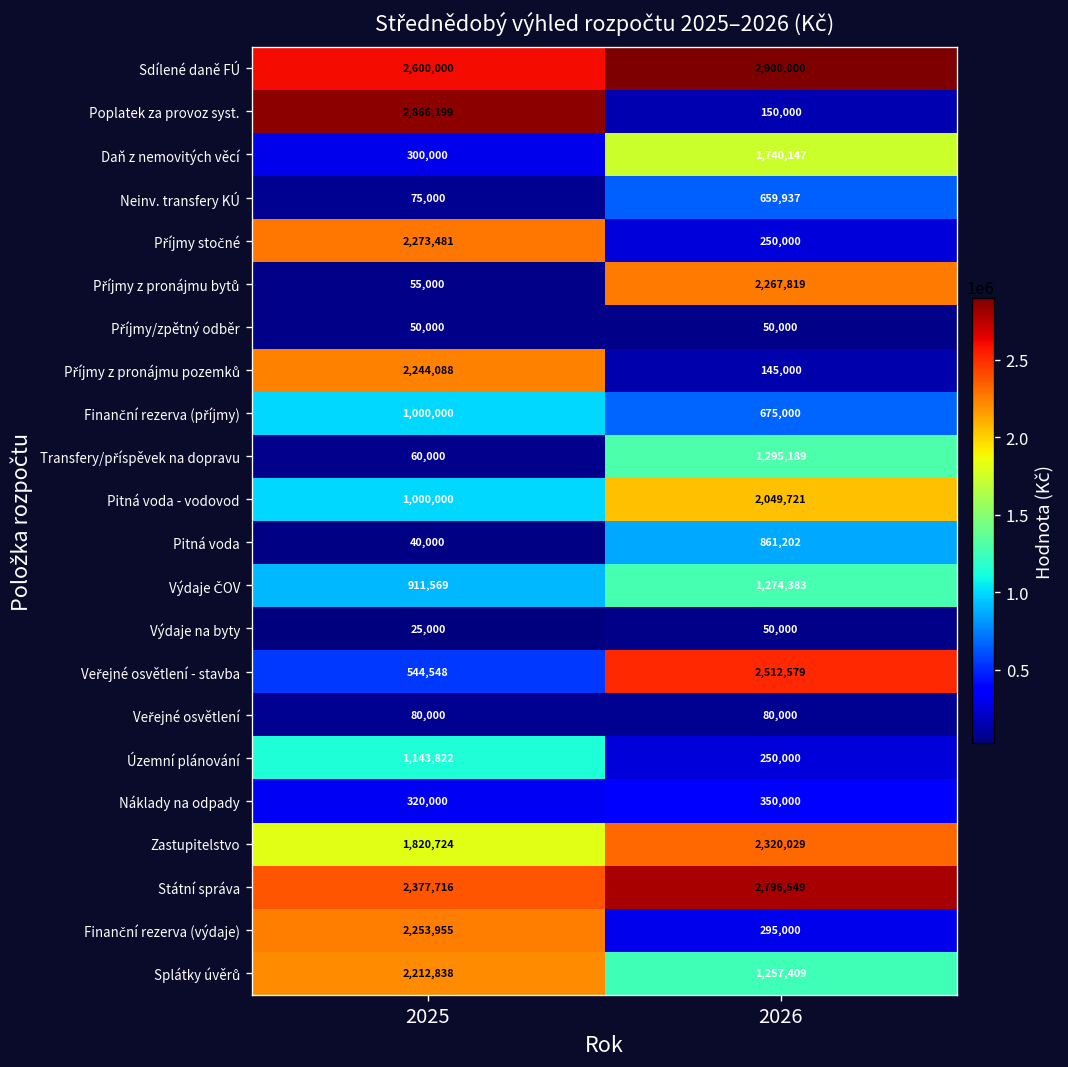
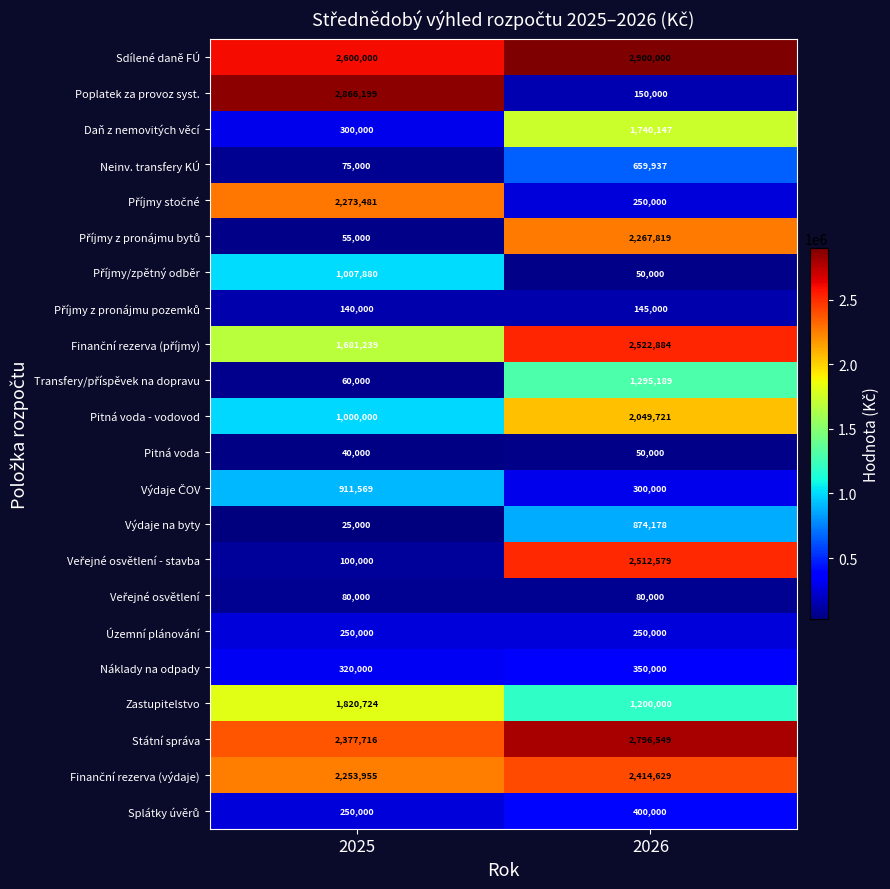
  {
    "Sdílené daně FÚ": {
      "2025": "2,600,000",
      "2026": "2,900,000"
    },
    "Poplatek za provoz syst.": {
      "2025": "2,866,199",
      "2026": "150,000"
    },
    "Daň z nemovitých věcí": {
      "2025": "300,000",
      "2026": "1,740,147"
    },
    "Neinv. transfery KÚ": {
      "2025": "75,000",
      "2026": "659,937"
    },
    "Příjmy stočné": {
      "2025": "2,273,481",
      "2026": "250,000"
    },
    "Příjmy z pronájmu bytů": {
      "2025": "55,000",
      "2026": "2,267,819"
    },
    "Příjmy/zpětný odběr": {
-     "2025": "50,000",
+     "2025": "1,007,880",
      "2026": "50,000"
    },
    "Příjmy z pronájmu pozemků": {
-     "2025": "2,244,088",
+     "2025": "140,000",
      "2026": "145,000"
    },
    "Finanční rezerva (příjmy)": {
-     "2025": "1,000,000",
-     "2026": "675,000"
+     "2025": "1,681,239",
+     "2026": "2,522,884"
    },
    "Transfery/příspěvek na dopravu": {
      "2025": "60,000",
      "2026": "1,295,189"
    },
    "Pitná voda - vodovod": {
      "2025": "1,000,000",
      "2026": "2,049,721"
    },
    "Pitná voda": {
      "2025": "40,000",
-     "2026": "861,202"
+     "2026": "50,000"
    },
    "Výdaje ČOV": {
      "2025": "911,569",
-     "2026": "1,274,383"
+     "2026": "300,000"
    },
    "Výdaje na byty": {
      "2025": "25,000",
-     "2026": "50,000"
+     "2026": "874,178"
    },
    "Veřejné osvětlení - stavba": {
-     "2025": "544,548",
+     "2025": "100,000",
      "2026": "2,512,579"
    },
    "Veřejné osvětlení": {
      "2025": "80,000",
      "2026": "80,000"
    },
    "Územní plánování": {
-     "2025": "1,143,822",
+     "2025": "250,000",
      "2026": "250,000"
    },
    "Náklady na odpady": {
      "2025": "320,000",
      "2026": "350,000"
    },
    "Zastupitelstvo": {
      "2025": "1,820,724",
-     "2026": "2,320,029"
+     "2026": "1,200,000"
    },
    "Státní správa": {
      "2025": "2,377,716",
      "2026": "2,796,549"
    },
    "Finanční rezerva (výdaje)": {
      "2025": "2,253,955",
-     "2026": "295,000"
+     "2026": "2,414,629"
    },
    "Splátky úvěrů": {
-     "2025": "2,212,838",
-     "2026": "1,257,409"
+     "2025": "250,000",
+     "2026": "400,000"
    }
  }
